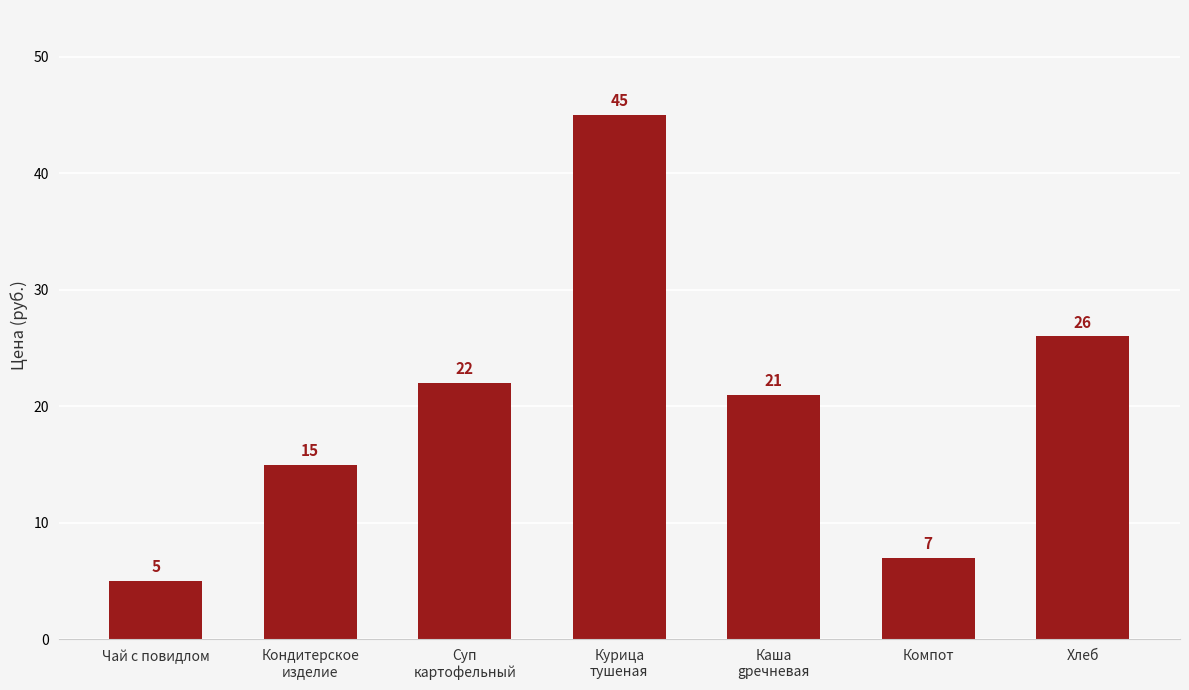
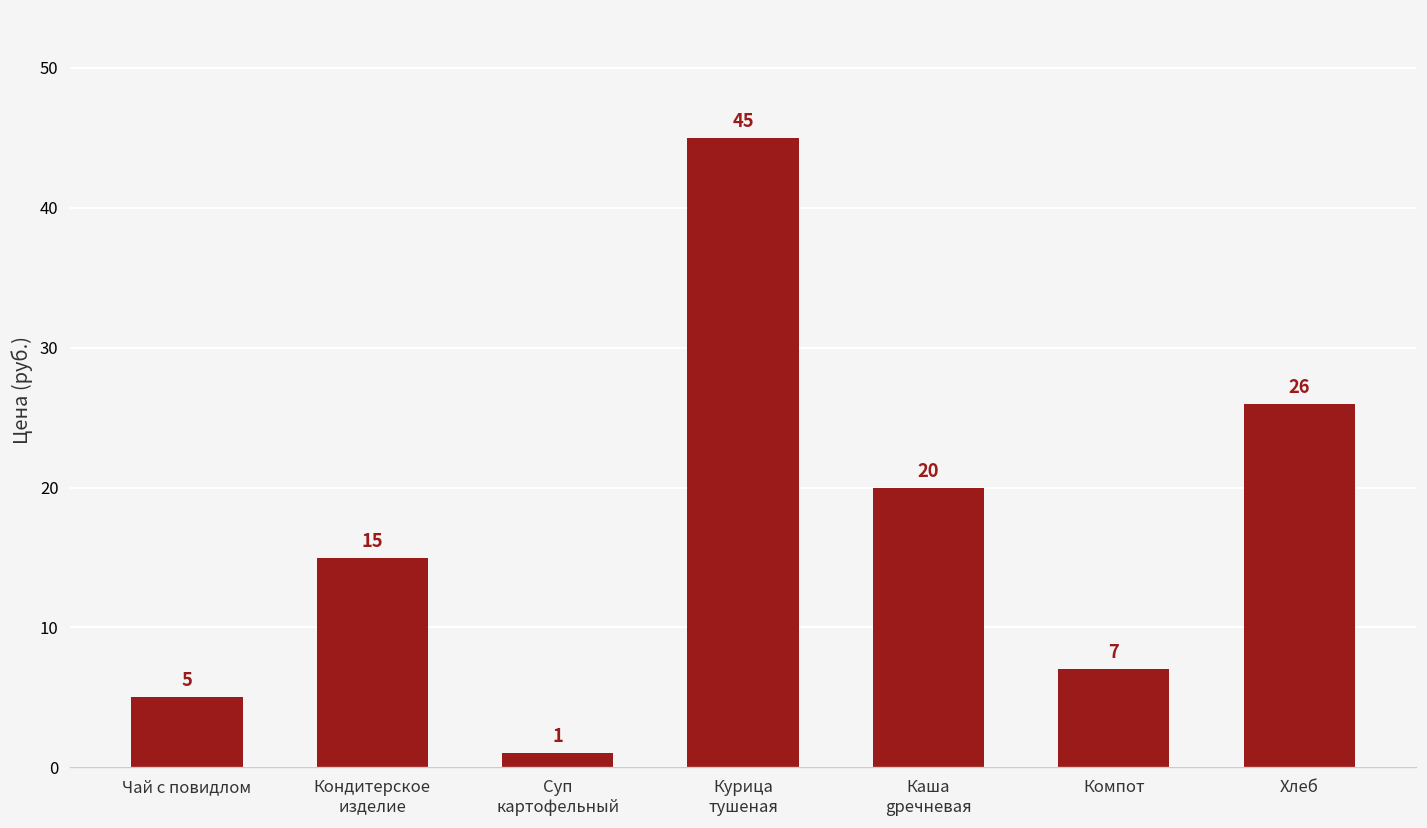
  {
    "Чай с повидлом": 5,
    "Кондитерское изделие": 15,
-   "Суп картофельный": 22,
+   "Суп картофельный": 1,
    "Курица тушеная": 45,
-   "Каша gречневая": 21,
+   "Каша gречневая": 20,
    "Компот": 7,
    "Хлеб": 26
  }
